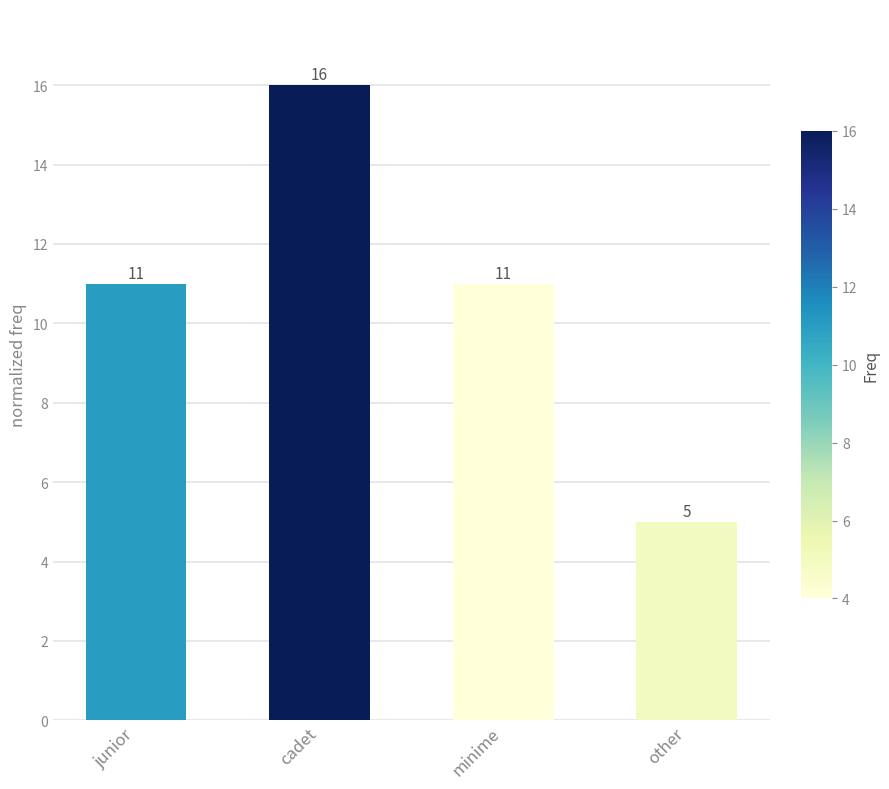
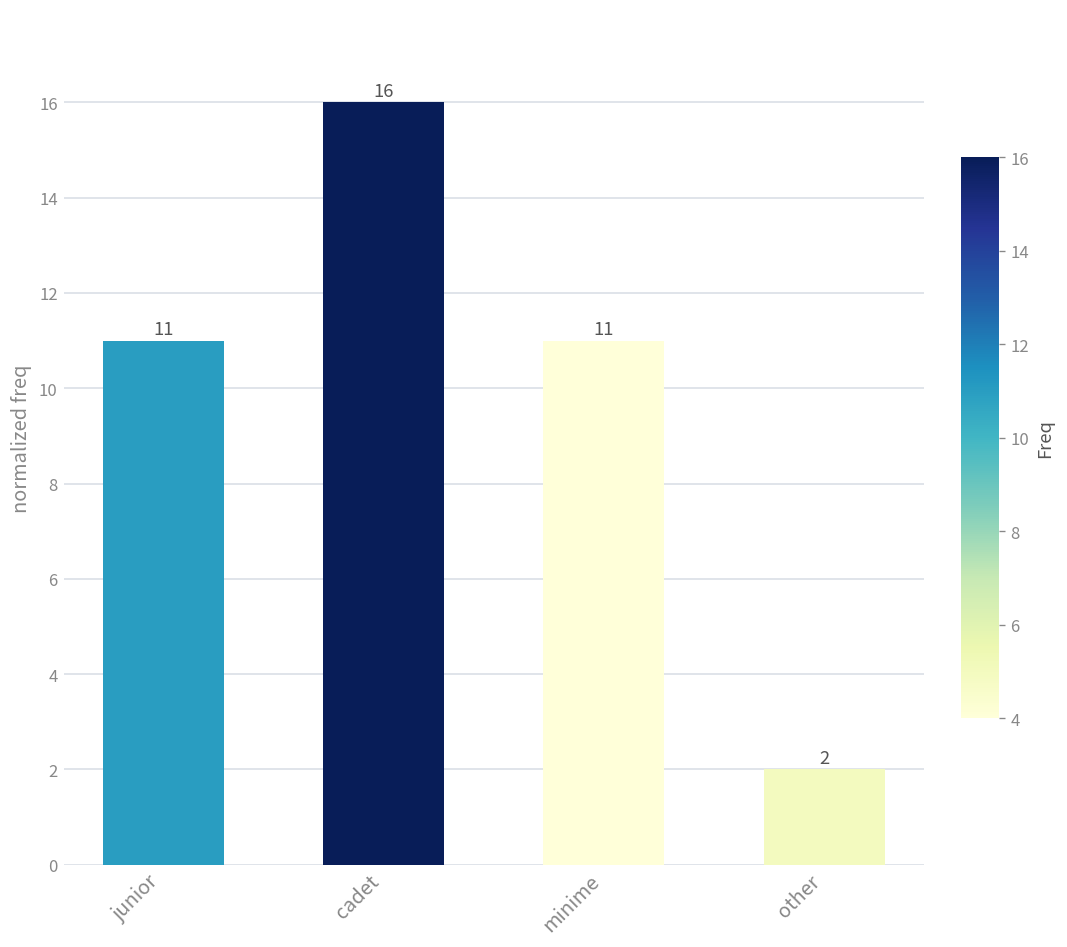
  {
    "junior": 11,
    "cadet": 16,
    "minime": 11,
-   "other": 5
+   "other": 2
  }
